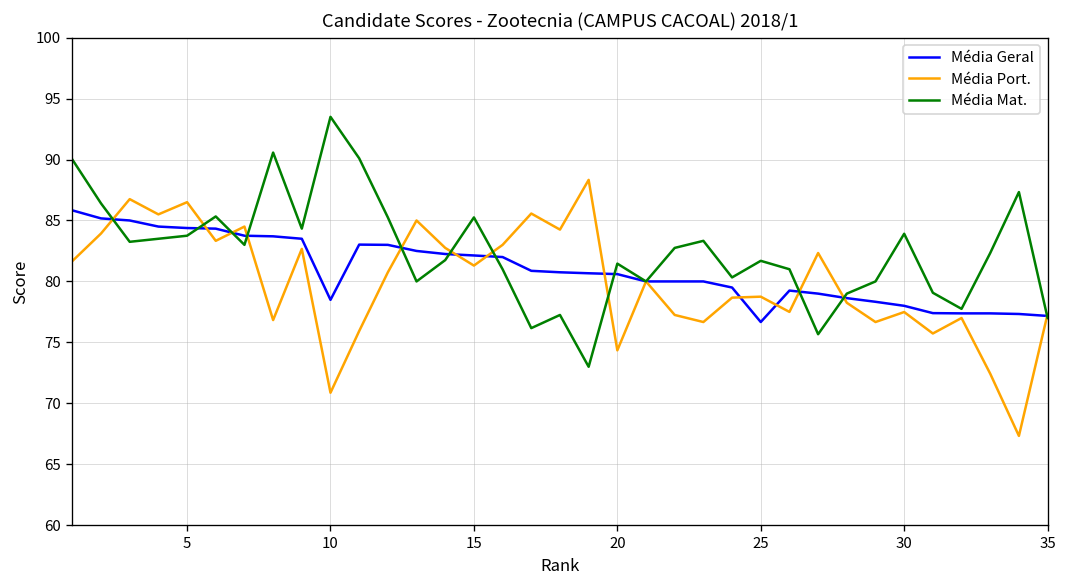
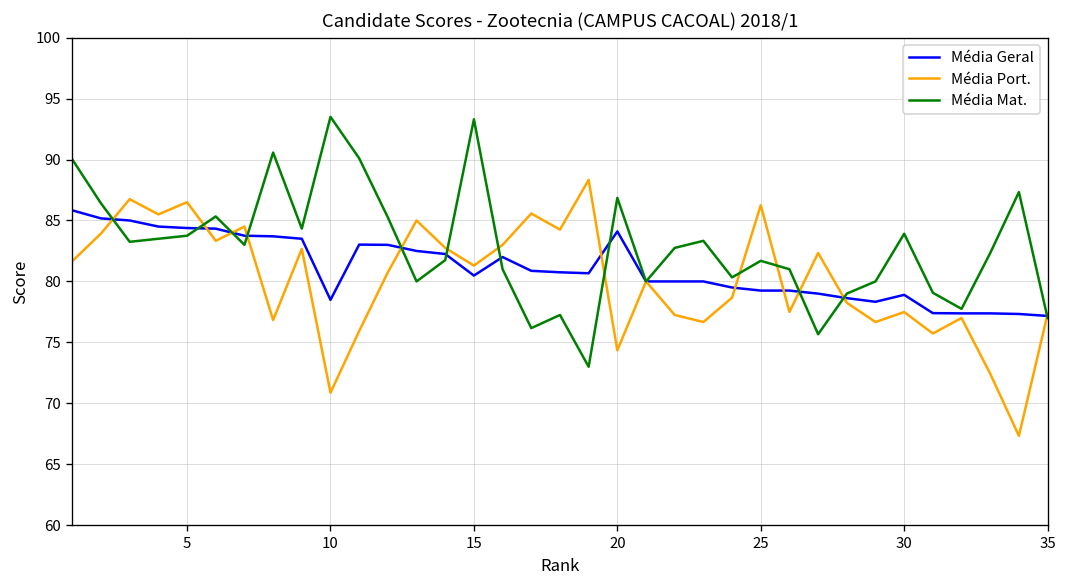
  {
    "Média Geral": {
      "5": 84.4,
      "10": 78.5,
-     "15": 82.1,
-     "20": 80.6,
-     "25": 76.7,
-     "30": 78.0
+     "15": 80.5,
+     "20": 84.1,
+     "25": 79.3,
+     "30": 78.9
    },
    "Média Port.": {
      "5": 86.5,
      "10": 70.9,
      "15": 81.3,
      "20": 74.4,
-     "25": 78.8,
+     "25": 86.3,
      "30": 77.5
    },
    "Média Mat.": {
      "5": 83.8,
      "10": 93.5,
-     "15": 85.3,
-     "20": 81.5,
+     "15": 93.3,
+     "20": 86.9,
      "25": 81.7,
      "30": 83.9
    }
  }
